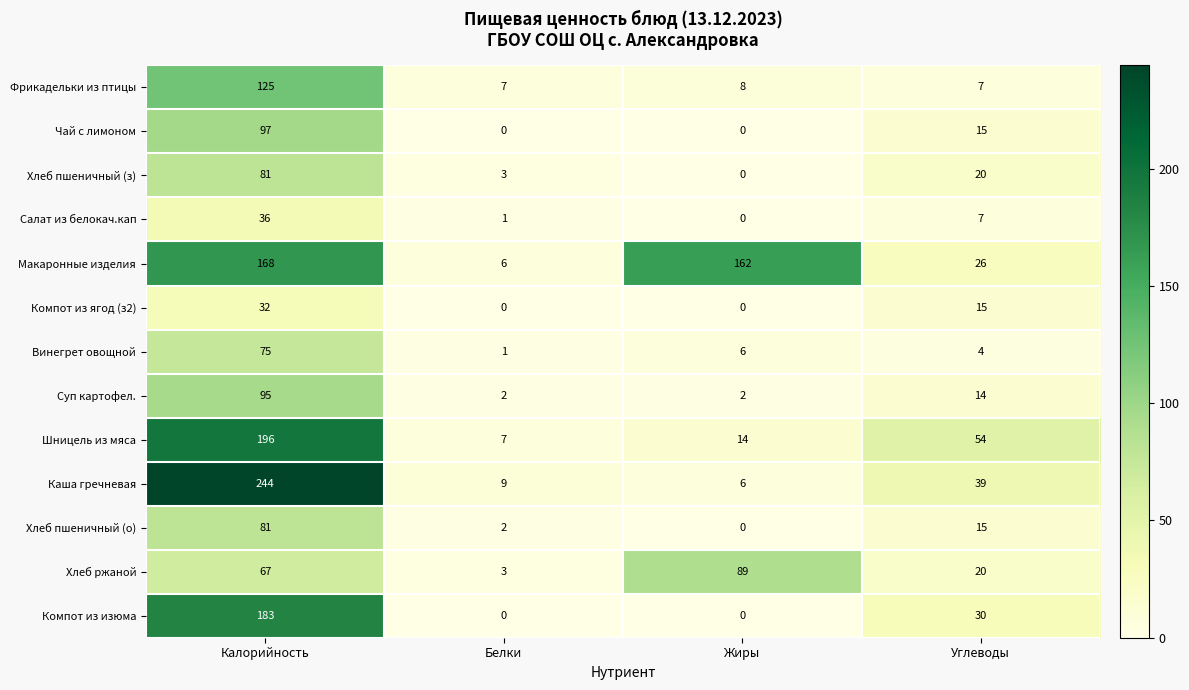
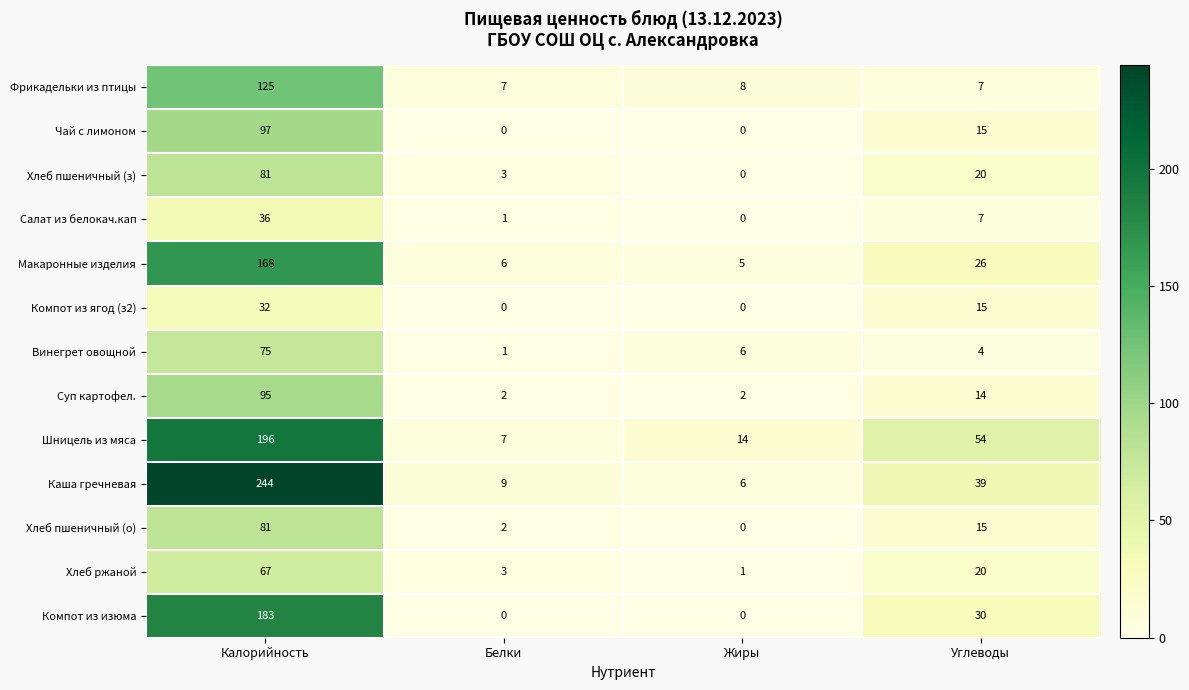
  {
    "Фрикадельки из птицы": {
      "Калорийность": 125,
      "Белки": 7,
      "Жиры": 8,
      "Углеводы": 7
    },
    "Чай с лимоном": {
      "Калорийность": 97,
      "Белки": 0,
      "Жиры": 0,
      "Углеводы": 15
    },
    "Хлеб пшеничный (з)": {
      "Калорийность": 81,
      "Белки": 3,
      "Жиры": 0,
      "Углеводы": 20
    },
    "Салат из белокач.кап": {
      "Калорийность": 36,
      "Белки": 1,
      "Жиры": 0,
      "Углеводы": 7
    },
    "Макаронные изделия": {
      "Калорийность": 168,
      "Белки": 6,
-     "Жиры": 162,
+     "Жиры": 5,
      "Углеводы": 26
    },
    "Компот из ягод (з2)": {
      "Калорийность": 32,
      "Белки": 0,
      "Жиры": 0,
      "Углеводы": 15
    },
    "Винегрет овощной": {
      "Калорийность": 75,
      "Белки": 1,
      "Жиры": 6,
      "Углеводы": 4
    },
    "Суп картофел.": {
      "Калорийность": 95,
      "Белки": 2,
      "Жиры": 2,
      "Углеводы": 14
    },
    "Шницель из мяса": {
      "Калорийность": 196,
      "Белки": 7,
      "Жиры": 14,
      "Углеводы": 54
    },
    "Каша гречневая": {
      "Калорийность": 244,
      "Белки": 9,
      "Жиры": 6,
      "Углеводы": 39
    },
    "Хлеб пшеничный (о)": {
      "Калорийность": 81,
      "Белки": 2,
      "Жиры": 0,
      "Углеводы": 15
    },
    "Хлеб ржаной": {
      "Калорийность": 67,
      "Белки": 3,
-     "Жиры": 89,
+     "Жиры": 1,
      "Углеводы": 20
    },
    "Компот из изюма": {
      "Калорийность": 183,
      "Белки": 0,
      "Жиры": 0,
      "Углеводы": 30
    }
  }
